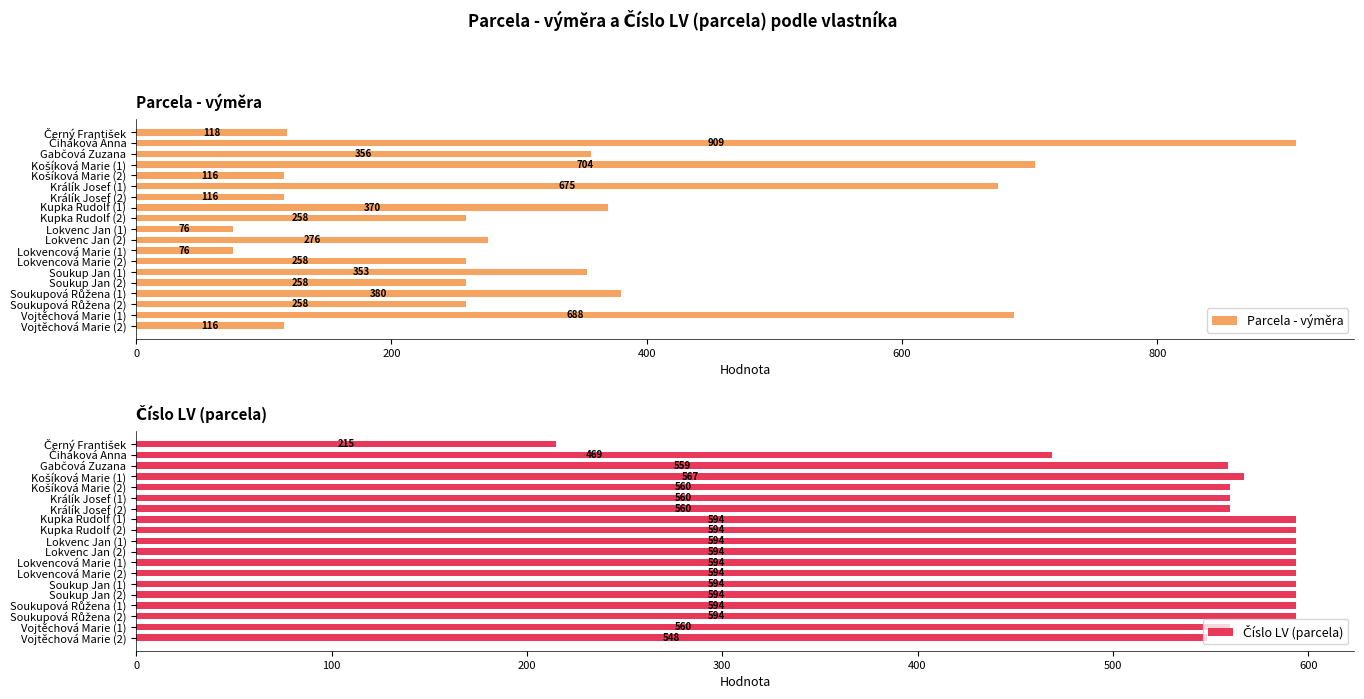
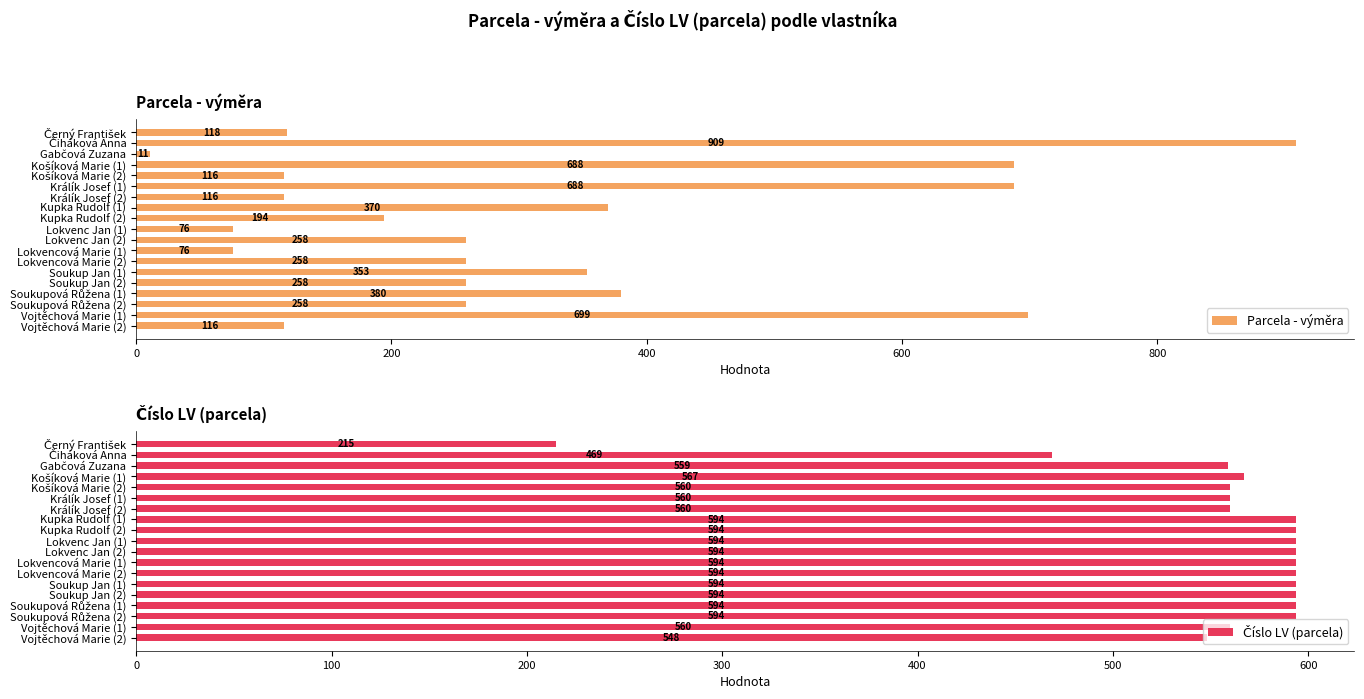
  {
    "Parcela - výměra": {
      "Černý František": 118,
      "Čiháková Anna": 909,
-     "Gabčová Zuzana": 356,
-     "Košíková Marie (1)": 704,
+     "Gabčová Zuzana": 11,
+     "Košíková Marie (1)": 688,
      "Košíková Marie (2)": 116,
-     "Králík Josef (1)": 675,
+     "Králík Josef (1)": 688,
      "Králík Josef (2)": 116,
      "Kupka Rudolf (1)": 370,
-     "Kupka Rudolf (2)": 258,
+     "Kupka Rudolf (2)": 194,
      "Lokvenc Jan (1)": 76,
-     "Lokvenc Jan (2)": 276,
+     "Lokvenc Jan (2)": 258,
      "Lokvencová Marie (1)": 76,
      "Lokvencová Marie (2)": 258,
      "Soukup Jan (1)": 353,
      "Soukup Jan (2)": 258,
      "Soukupová Růžena (1)": 380,
      "Soukupová Růžena (2)": 258,
-     "Vojtěchová Marie (1)": 688,
+     "Vojtěchová Marie (1)": 699,
      "Vojtěchová Marie (2)": 116
    },
    "Číslo LV (parcela)": {
      "Černý František": 215,
      "Čiháková Anna": 469,
      "Gabčová Zuzana": 559,
      "Košíková Marie (1)": 567,
      "Košíková Marie (2)": 560,
      "Králík Josef (1)": 560,
      "Králík Josef (2)": 560,
      "Kupka Rudolf (1)": 594,
      "Kupka Rudolf (2)": 594,
      "Lokvenc Jan (1)": 594,
      "Lokvenc Jan (2)": 594,
      "Lokvencová Marie (1)": 594,
      "Lokvencová Marie (2)": 594,
      "Soukup Jan (1)": 594,
      "Soukup Jan (2)": 594,
      "Soukupová Růžena (1)": 594,
      "Soukupová Růžena (2)": 594
    }
  }
